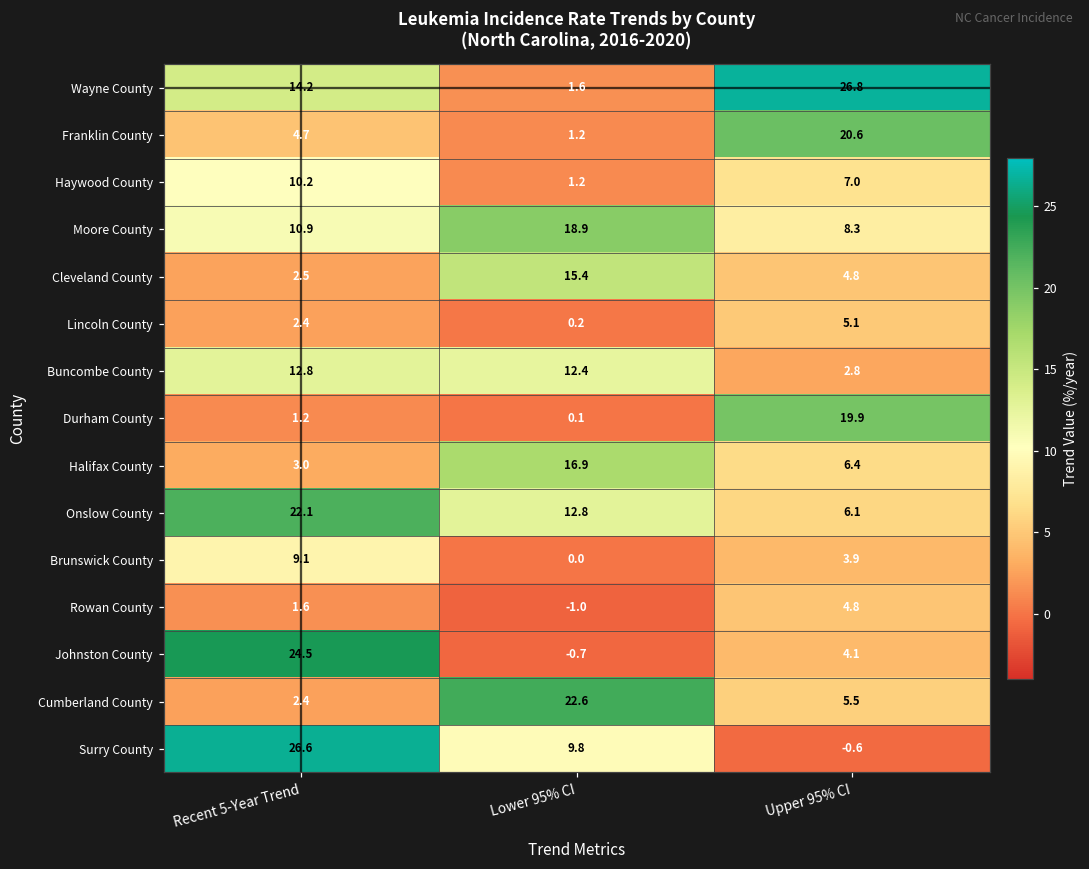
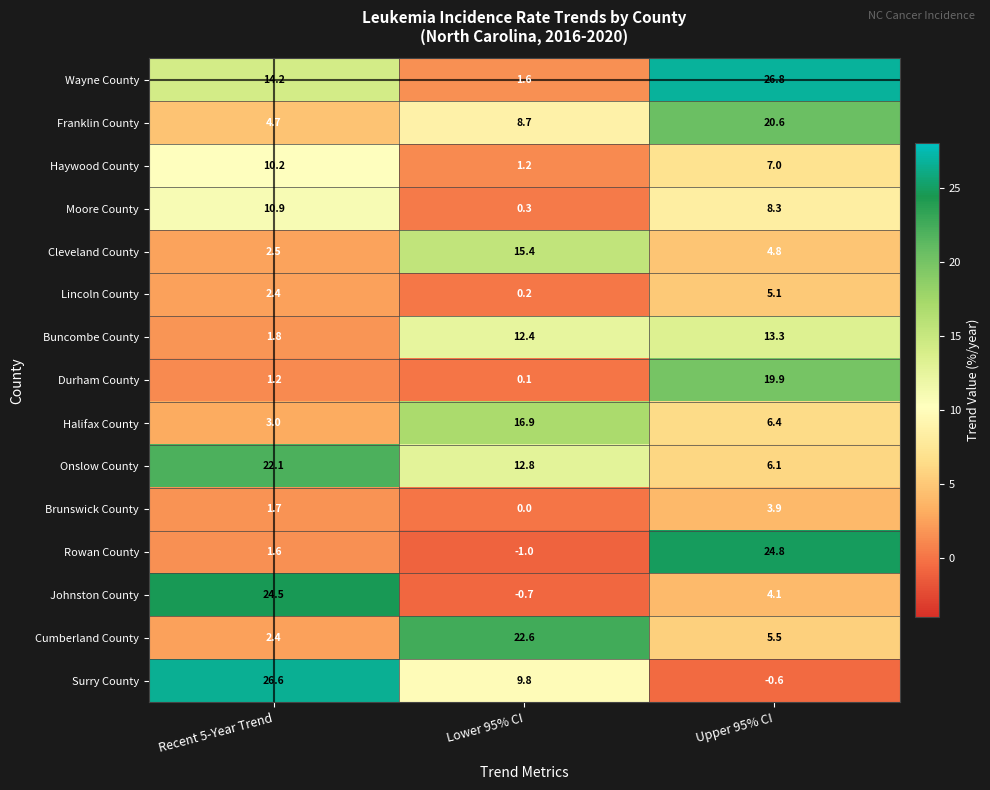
  {
    "Wayne County": {
      "Recent 5-Year Trend": 14.2,
      "Lower 95% CI": 1.6,
      "Upper 95% CI": 26.8
    },
    "Franklin County": {
      "Recent 5-Year Trend": 4.7,
-     "Lower 95% CI": 1.2,
+     "Lower 95% CI": 8.7,
      "Upper 95% CI": 20.6
    },
    "Haywood County": {
      "Recent 5-Year Trend": 10.2,
      "Lower 95% CI": 1.2,
      "Upper 95% CI": 7.0
    },
    "Moore County": {
      "Recent 5-Year Trend": 10.9,
-     "Lower 95% CI": 18.9,
+     "Lower 95% CI": 0.3,
      "Upper 95% CI": 8.3
    },
    "Cleveland County": {
      "Recent 5-Year Trend": 2.5,
      "Lower 95% CI": 15.4,
      "Upper 95% CI": 4.8
    },
    "Lincoln County": {
      "Recent 5-Year Trend": 2.4,
      "Lower 95% CI": 0.2,
      "Upper 95% CI": 5.1
    },
    "Buncombe County": {
-     "Recent 5-Year Trend": 12.8,
+     "Recent 5-Year Trend": 1.8,
      "Lower 95% CI": 12.4,
-     "Upper 95% CI": 2.8
+     "Upper 95% CI": 13.3
    },
    "Durham County": {
      "Recent 5-Year Trend": 1.2,
      "Lower 95% CI": 0.1,
      "Upper 95% CI": 19.9
    },
    "Halifax County": {
      "Recent 5-Year Trend": 3.0,
      "Lower 95% CI": 16.9,
      "Upper 95% CI": 6.4
    },
    "Onslow County": {
      "Recent 5-Year Trend": 22.1,
      "Lower 95% CI": 12.8,
      "Upper 95% CI": 6.1
    },
    "Brunswick County": {
-     "Recent 5-Year Trend": 9.1,
+     "Recent 5-Year Trend": 1.7,
      "Lower 95% CI": 0.0,
      "Upper 95% CI": 3.9
    },
    "Rowan County": {
      "Recent 5-Year Trend": 1.6,
      "Lower 95% CI": -1.0,
-     "Upper 95% CI": 4.8
+     "Upper 95% CI": 24.8
    },
    "Johnston County": {
      "Recent 5-Year Trend": 24.5,
      "Lower 95% CI": -0.7,
      "Upper 95% CI": 4.1
    },
    "Cumberland County": {
      "Recent 5-Year Trend": 2.4,
      "Lower 95% CI": 22.6,
      "Upper 95% CI": 5.5
    },
    "Surry County": {
      "Recent 5-Year Trend": 26.6,
      "Lower 95% CI": 9.8,
      "Upper 95% CI": -0.6
    }
  }
